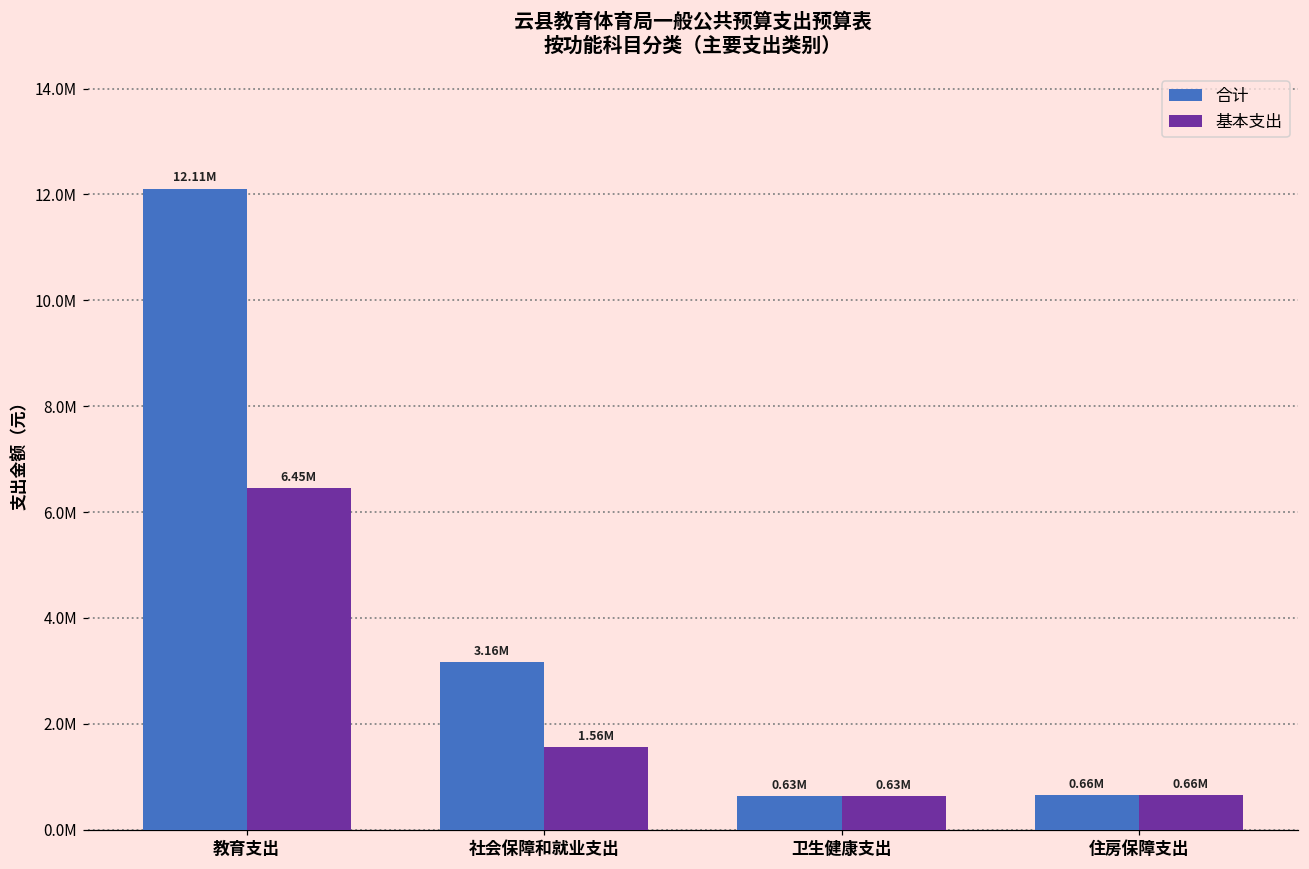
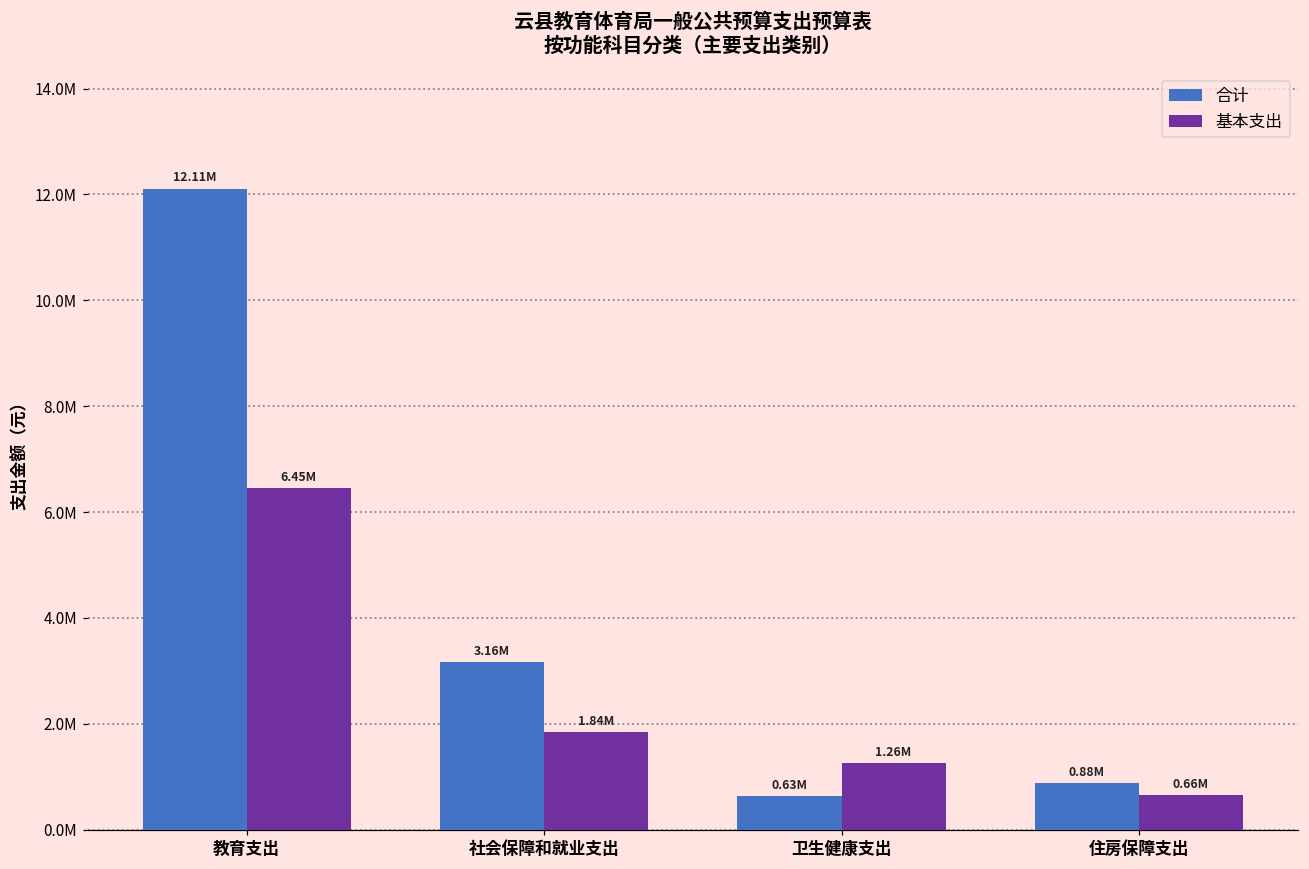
  {
    "合计": {
      "教育支出": "12.11M",
      "社会保障和就业支出": "3.16M",
      "卫生健康支出": "0.63M",
-     "住房保障支出": "0.66M"
+     "住房保障支出": "0.88M"
    },
    "基本支出": {
      "教育支出": "6.45M",
-     "社会保障和就业支出": "1.56M",
-     "卫生健康支出": "0.63M",
+     "社会保障和就业支出": "1.84M",
+     "卫生健康支出": "1.26M",
      "住房保障支出": "0.66M"
    }
  }
